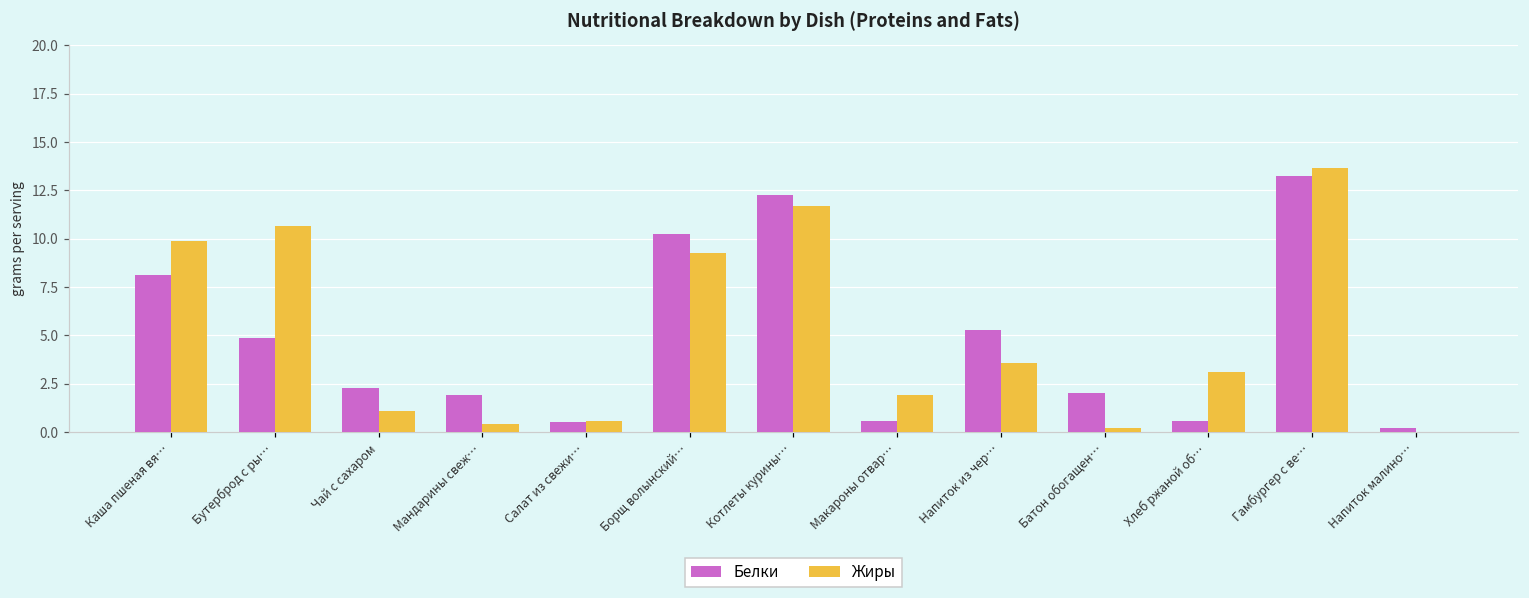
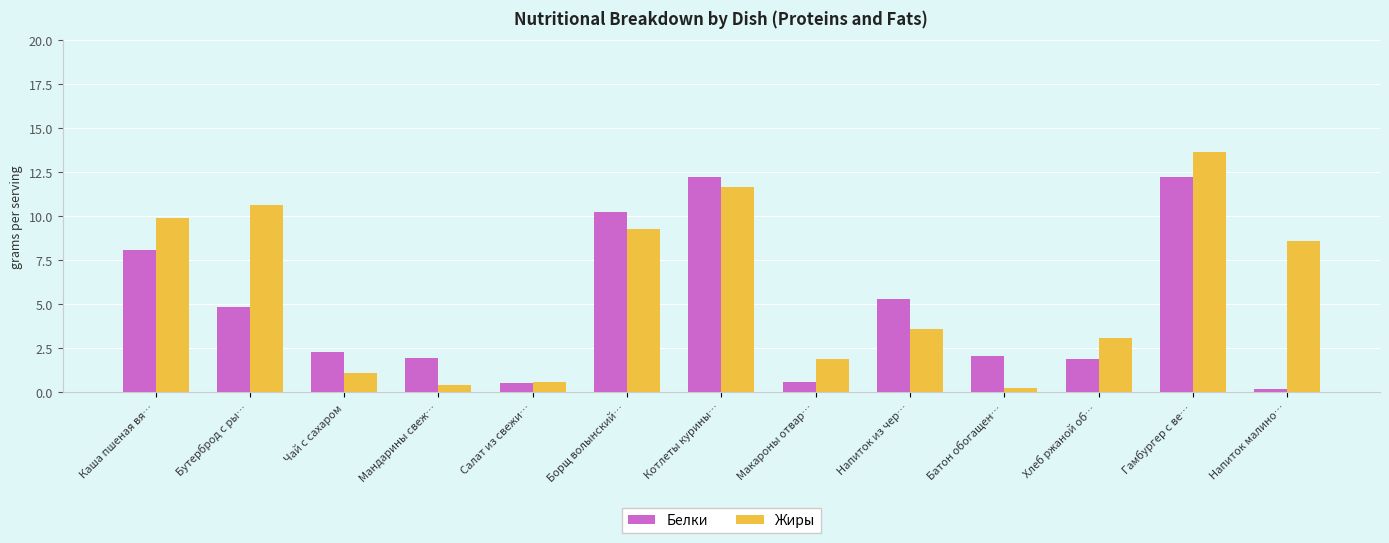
  {
    "Белки": {
      "Каша пшеная вя…": 8.1,
      "Бутерброд с ры…": 4.9,
      "Чай с сахаром": 2.3,
      "Мандарины свеж…": 1.9,
      "Салат из свежи…": 0.5,
      "Борщ волынский…": 10.2,
      "Котлеты курины…": 12.2,
      "Макароны отвар…": 0.6,
      "Напиток из чер…": 5.3,
      "Батон обогащен…": 2.0,
-     "Хлеб ржаной об…": 0.6,
-     "Гамбургер с ве…": 13.3,
+     "Хлеб ржаной об…": 1.9,
+     "Гамбургер с ве…": 12.3,
      "Напиток малино…": 0.2
    },
    "Жиры": {
      "Каша пшеная вя…": 9.9,
      "Бутерброд с ры…": 10.7,
      "Чай с сахаром": 1.1,
      "Мандарины свеж…": 0.4,
      "Салат из свежи…": 0.6,
      "Борщ волынский…": 9.3,
      "Котлеты курины…": 11.7,
      "Макароны отвар…": 1.9,
      "Напиток из чер…": 3.6,
      "Батон обогащен…": 0.2,
      "Хлеб ржаной об…": 3.1,
      "Гамбургер с ве…": 13.7,
-     "Напиток малино…": 0.0
+     "Напиток малино…": 8.6
    }
  }
